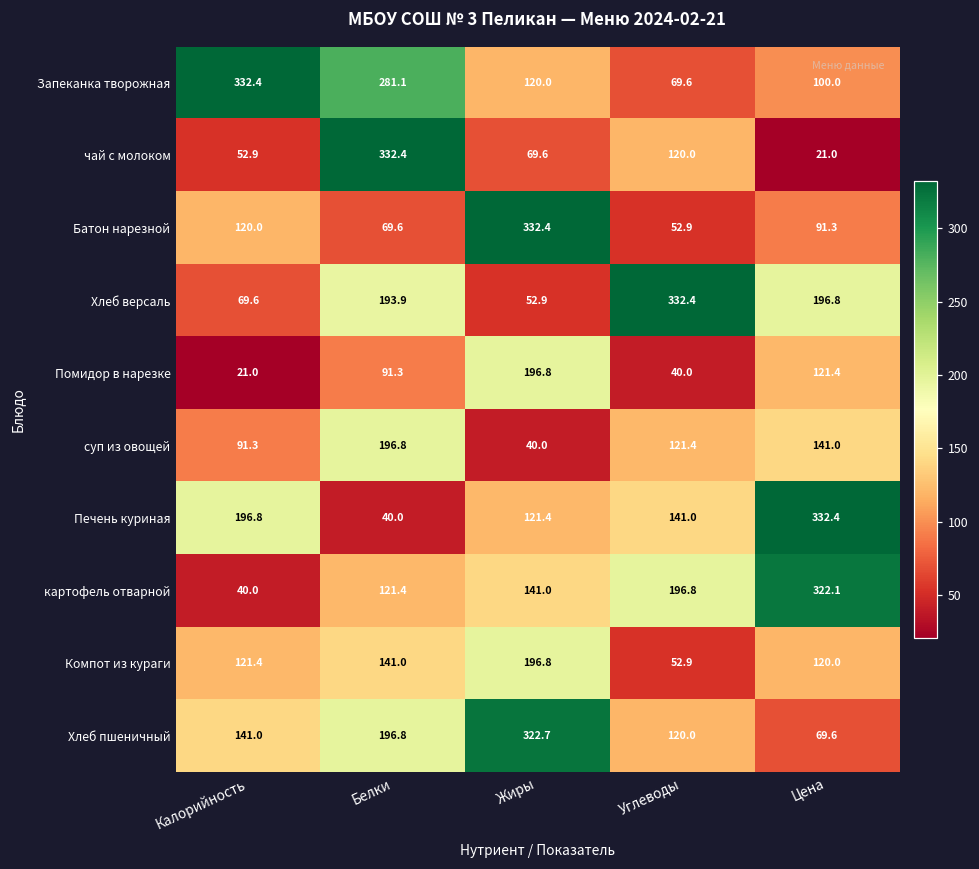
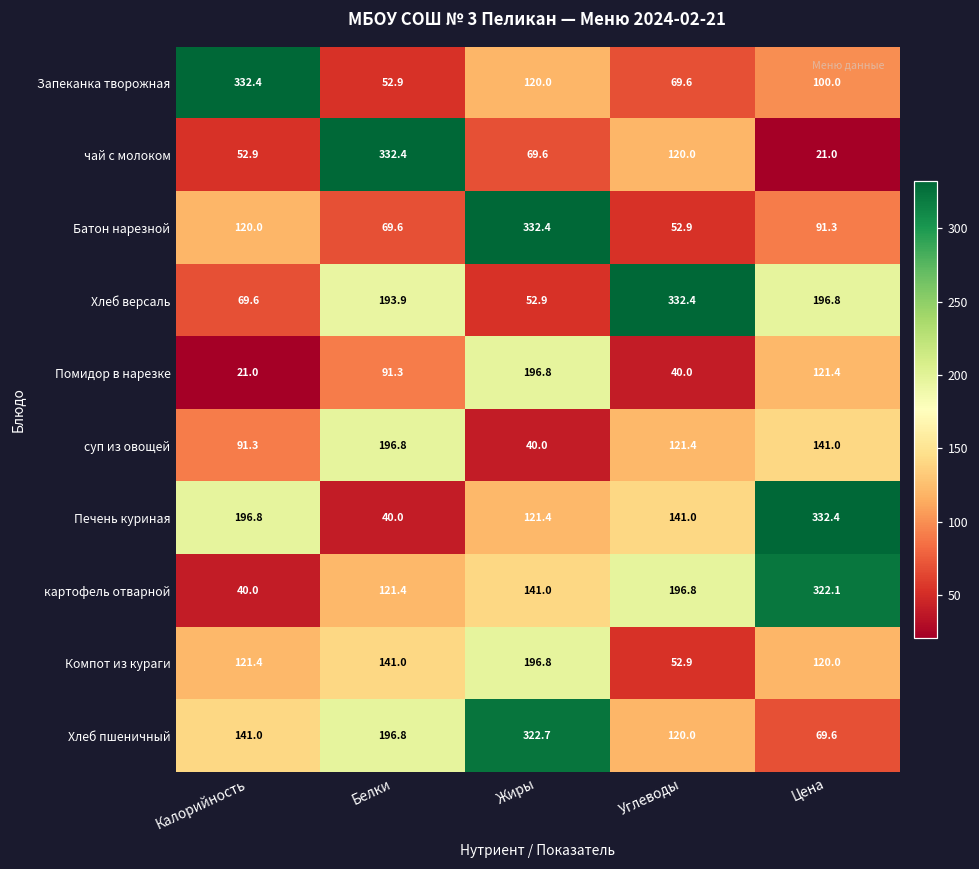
  {
    "Запеканка творожная": {
      "Калорийность": 332.4,
-     "Белки": 281.1,
+     "Белки": 52.9,
      "Жиры": 120.0,
      "Углеводы": 69.6
    },
    "чай с молоком": {
      "Калорийность": 52.9,
      "Белки": 332.4,
      "Жиры": 69.6,
      "Углеводы": 120.0,
      "Цена": 21.0
    },
    "Батон нарезной": {
      "Калорийность": 120.0,
      "Белки": 69.6,
      "Жиры": 332.4,
      "Углеводы": 52.9,
      "Цена": 91.3
    },
    "Хлеб версаль": {
      "Калорийность": 69.6,
      "Белки": 193.9,
      "Жиры": 52.9,
      "Углеводы": 332.4,
      "Цена": 196.8
    },
    "Помидор в нарезке": {
      "Калорийность": 21.0,
      "Белки": 91.3,
      "Жиры": 196.8,
      "Углеводы": 40.0,
      "Цена": 121.4
    },
    "суп из овощей": {
      "Калорийность": 91.3,
      "Белки": 196.8,
      "Жиры": 40.0,
      "Углеводы": 121.4,
      "Цена": 141.0
    },
    "Печень куриная": {
      "Калорийность": 196.8,
      "Белки": 40.0,
      "Жиры": 121.4,
      "Углеводы": 141.0,
      "Цена": 332.4
    },
    "картофель отварной": {
      "Калорийность": 40.0,
      "Белки": 121.4,
      "Жиры": 141.0,
      "Углеводы": 196.8,
      "Цена": 322.1
    },
    "Компот из кураги": {
      "Калорийность": 121.4,
      "Белки": 141.0,
      "Жиры": 196.8,
      "Углеводы": 52.9,
      "Цена": 120.0
    },
    "Хлеб пшеничный": {
      "Калорийность": 141.0,
      "Белки": 196.8,
      "Жиры": 322.7,
      "Углеводы": 120.0,
      "Цена": 69.6
    }
  }
